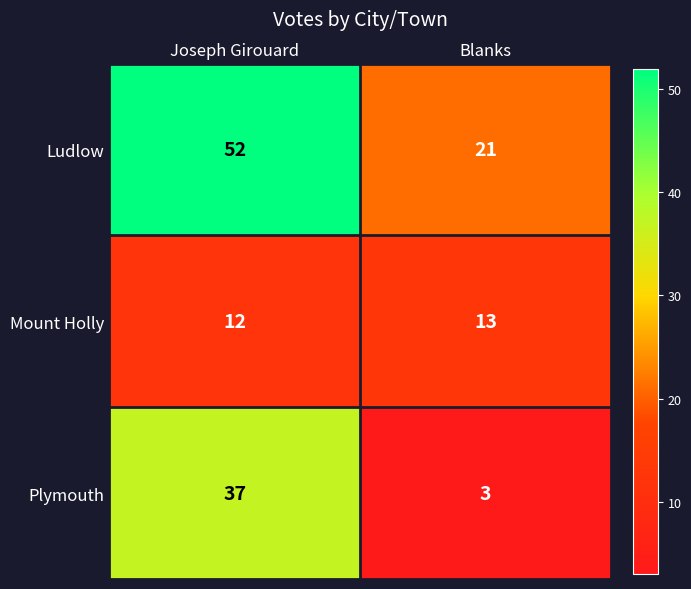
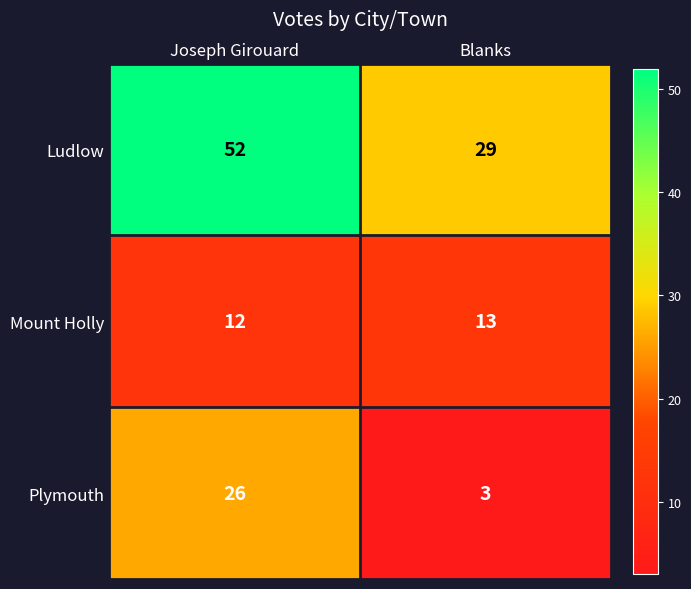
  {
    "Ludlow": {
      "Joseph Girouard": 52,
-     "Blanks": 21
+     "Blanks": 29
    },
    "Mount Holly": {
      "Joseph Girouard": 12,
      "Blanks": 13
    },
    "Plymouth": {
-     "Joseph Girouard": 37,
+     "Joseph Girouard": 26,
      "Blanks": 3
    }
  }
